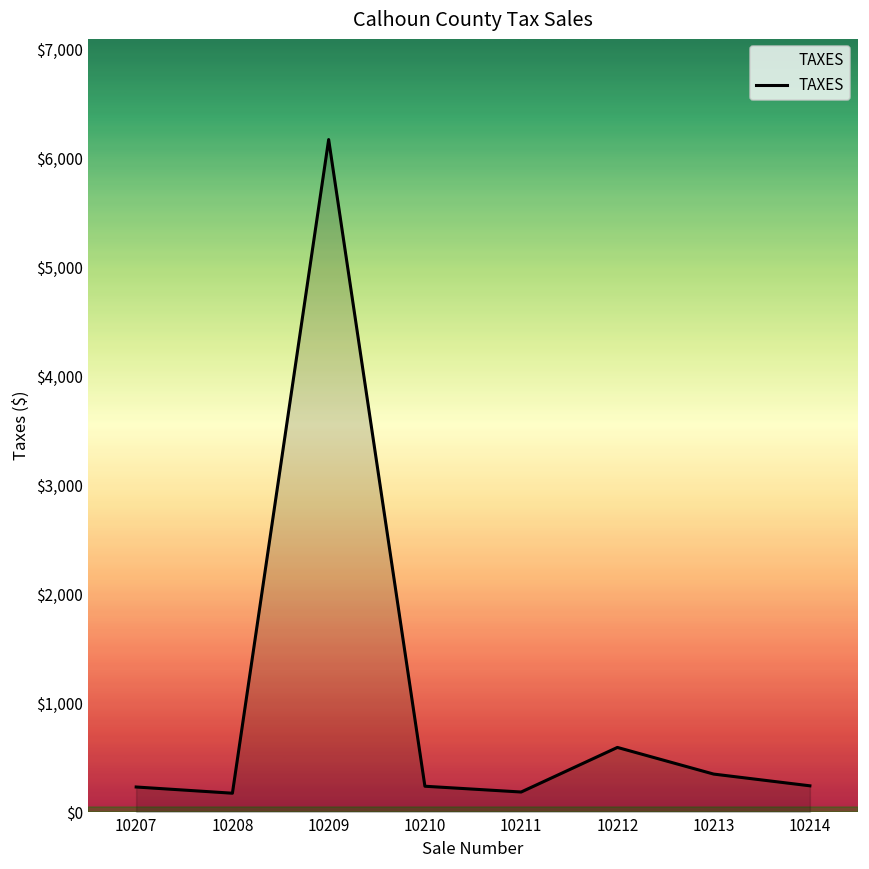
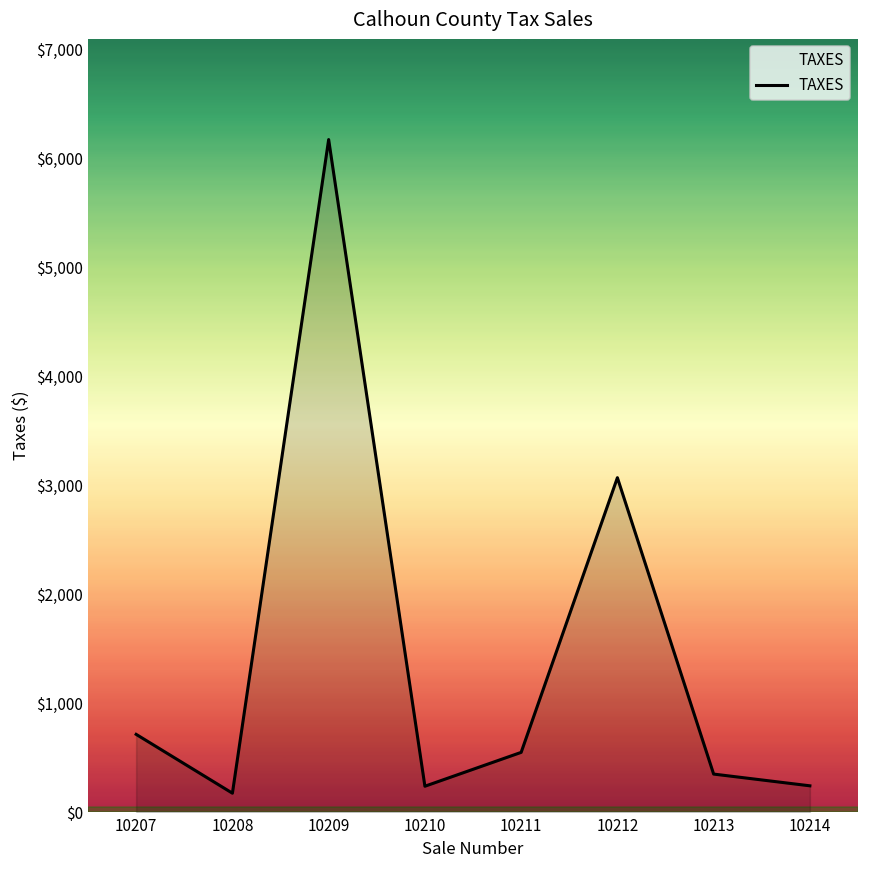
  {
-   "10207": "$200",
+   "10207": "$700",
    "10208": "$200",
    "10209": "$6,200",
    "10210": "$200",
-   "10211": "$200",
-   "10212": "$600",
+   "10211": "$600",
+   "10212": "$3,100",
    "10213": "$400",
    "10214": "$200"
  }
